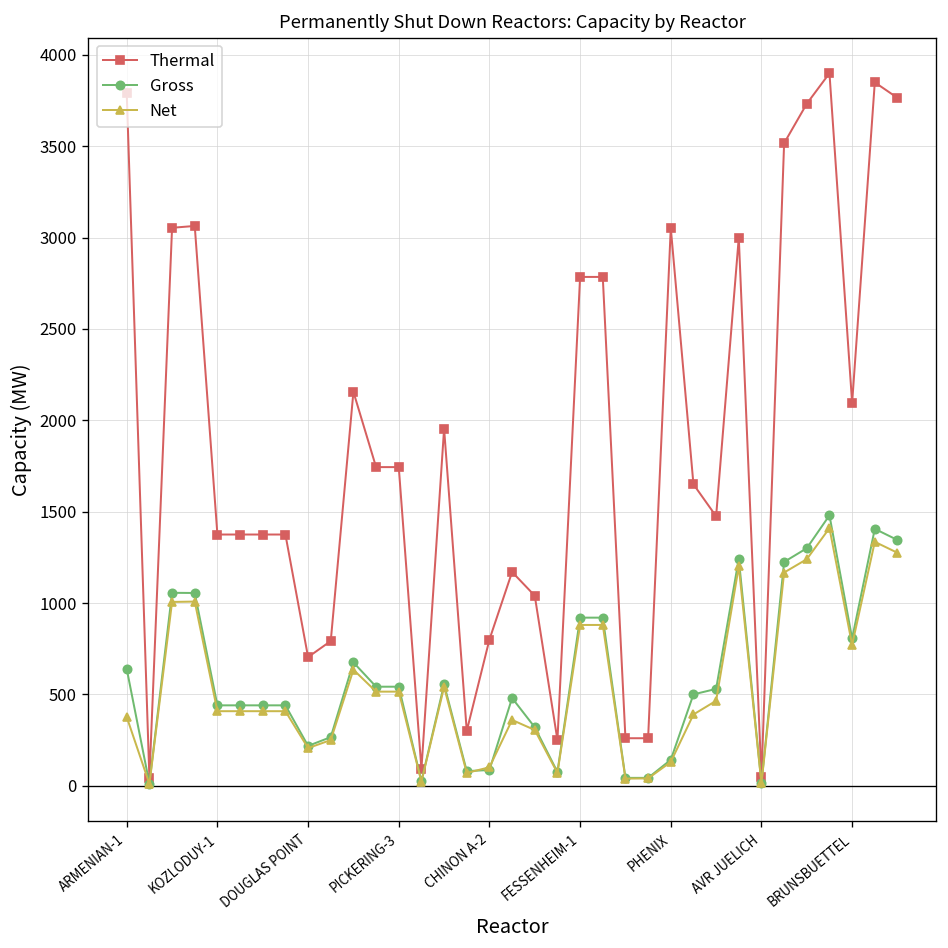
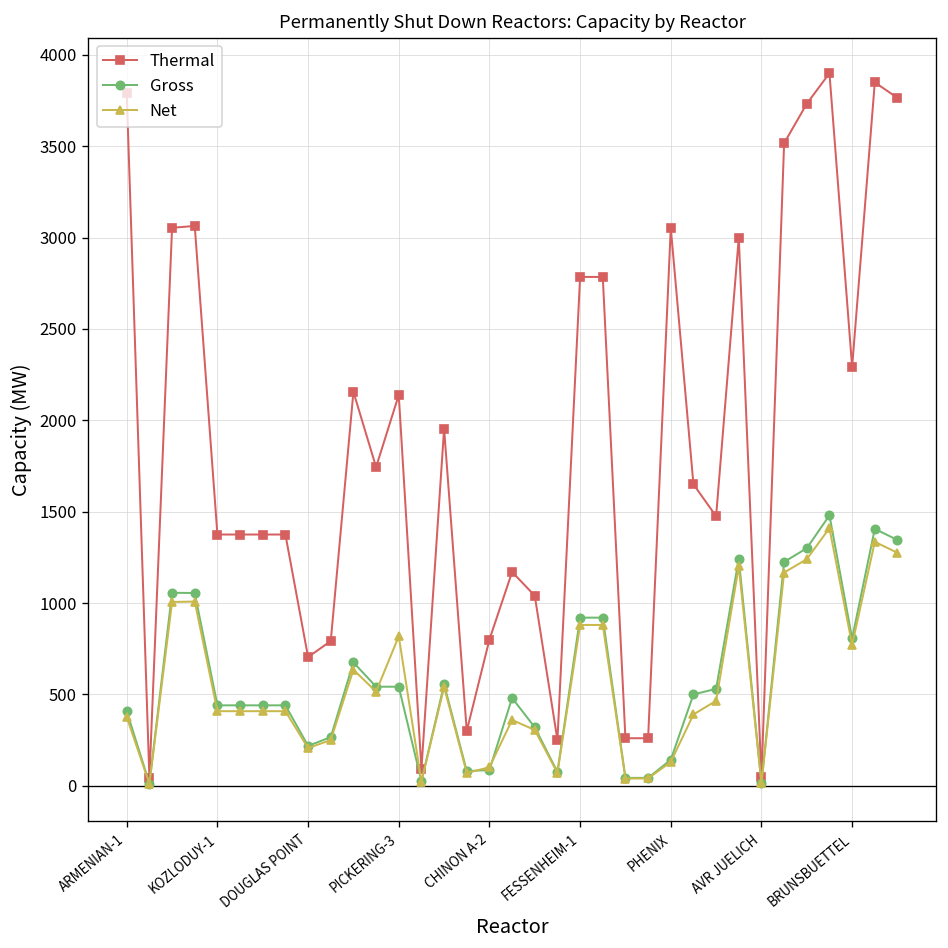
  {
    "Thermal": {
      "KOZLODUY-1": 1380,
      "DOUGLAS POINT": 700,
-     "PICKERING-3": 1740,
+     "PICKERING-3": 2140,
      "CHINON A-2": 800,
      "FESSENHEIM-1": 2790,
      "PHENIX": 3050,
      "AVR JUELICH": 50,
-     "BRUNSBUETTEL": 2100
+     "BRUNSBUETTEL": 2290
    },
    "Gross": {
-     "ARMENIAN-1": 640,
+     "ARMENIAN-1": 410,
      "KOZLODUY-1": 440,
      "PICKERING-3": 540,
      "FESSENHEIM-1": 920,
      "BRUNSBUETTEL": 810
    },
    "Net": {
      "ARMENIAN-1": 380,
      "KOZLODUY-1": 410,
-     "PICKERING-3": 520,
+     "PICKERING-3": 820,
      "FESSENHEIM-1": 880,
      "BRUNSBUETTEL": 770
    }
  }
